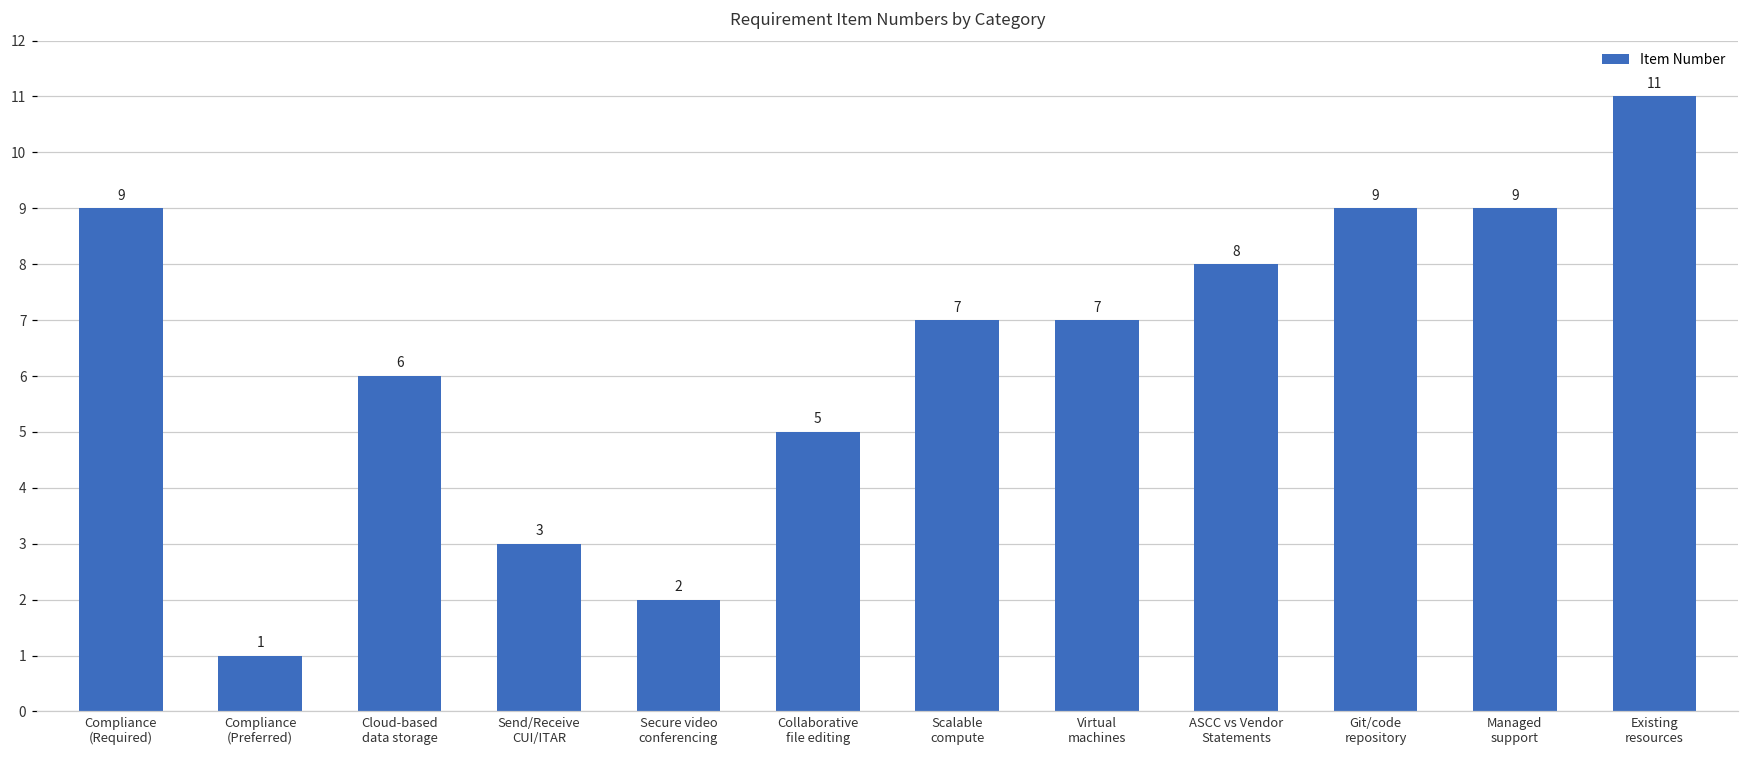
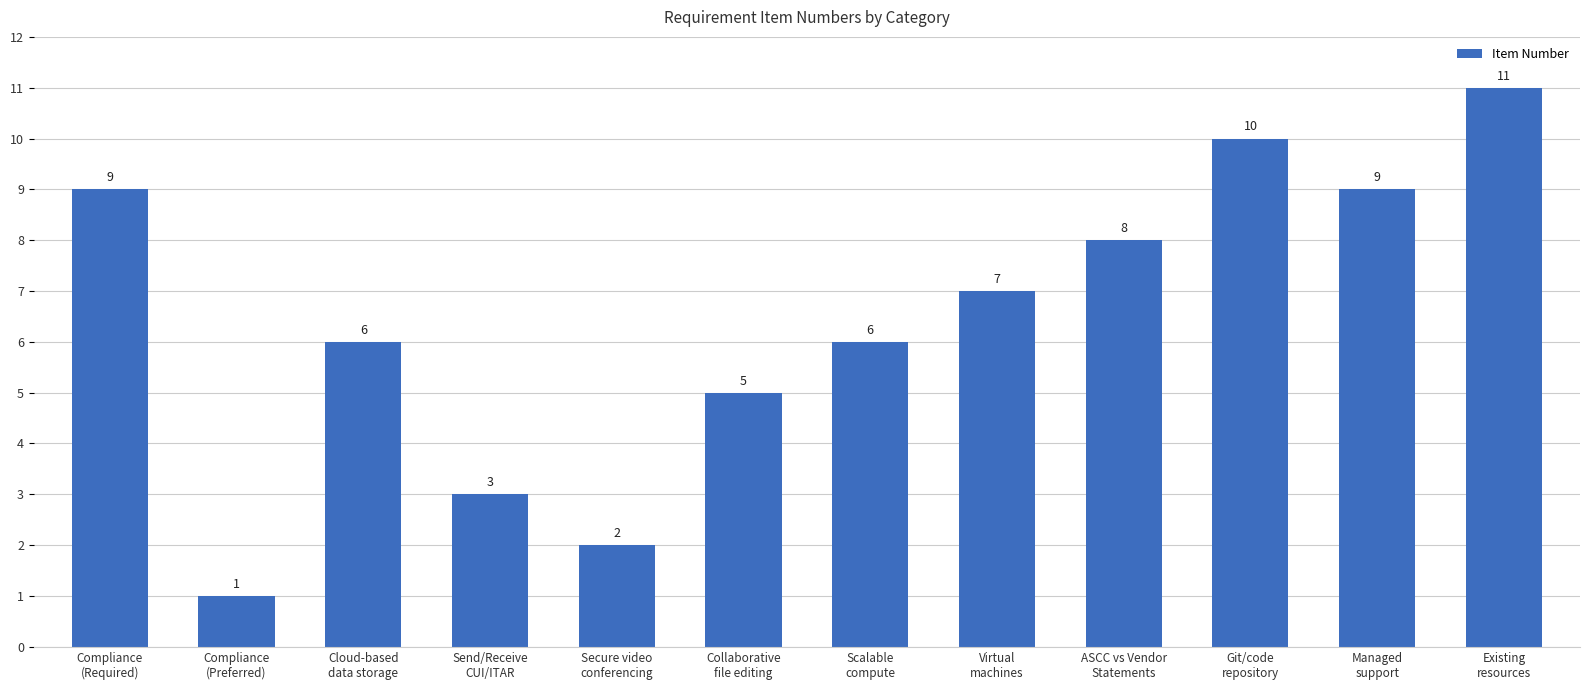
  {
    "Compliance (Required)": 9,
    "Compliance (Preferred)": 1,
    "Cloud-based data storage": 6,
    "Send/Receive CUI/ITAR": 3,
    "Secure video conferencing": 2,
    "Collaborative file editing": 5,
-   "Scalable compute": 7,
+   "Scalable compute": 6,
    "Virtual machines": 7,
    "ASCC vs Vendor Statements": 8,
-   "Git/code repository": 9,
+   "Git/code repository": 10,
    "Managed support": 9,
    "Existing resources": 11
  }
